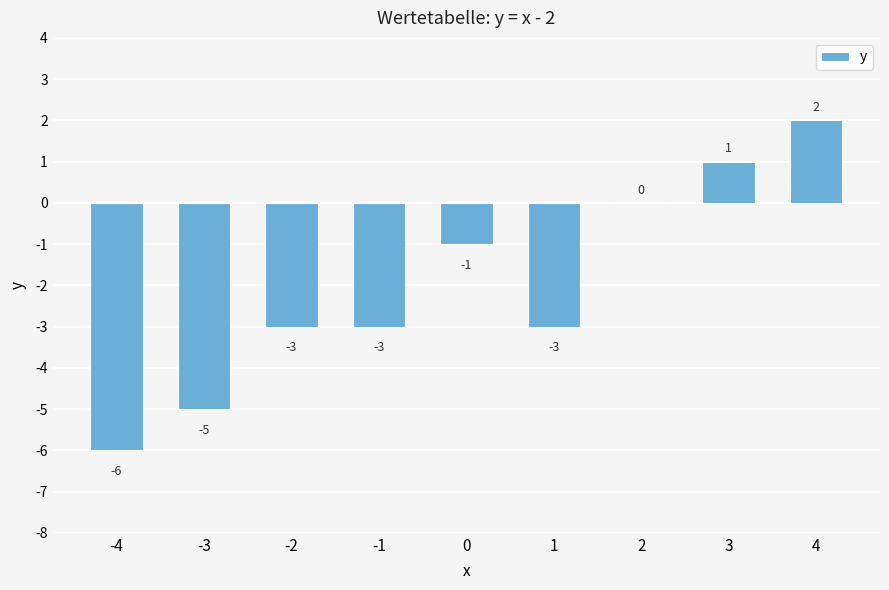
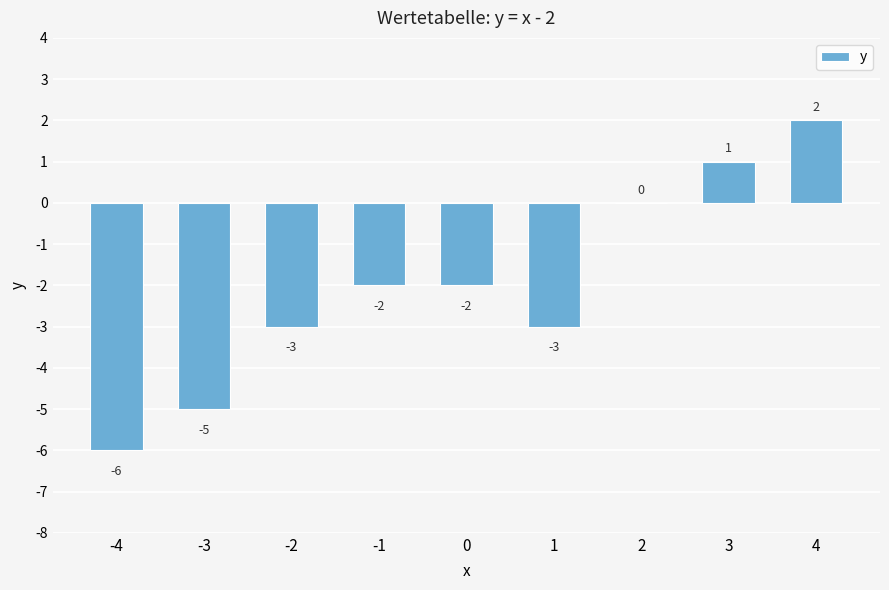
  {
    "-4": -6,
    "-3": -5,
    "-2": -3,
-   "-1": -3,
-   "0": -1,
+   "-1": -2,
+   "0": -2,
    "1": -3,
    "2": 0,
    "3": 1,
    "4": 2
  }
